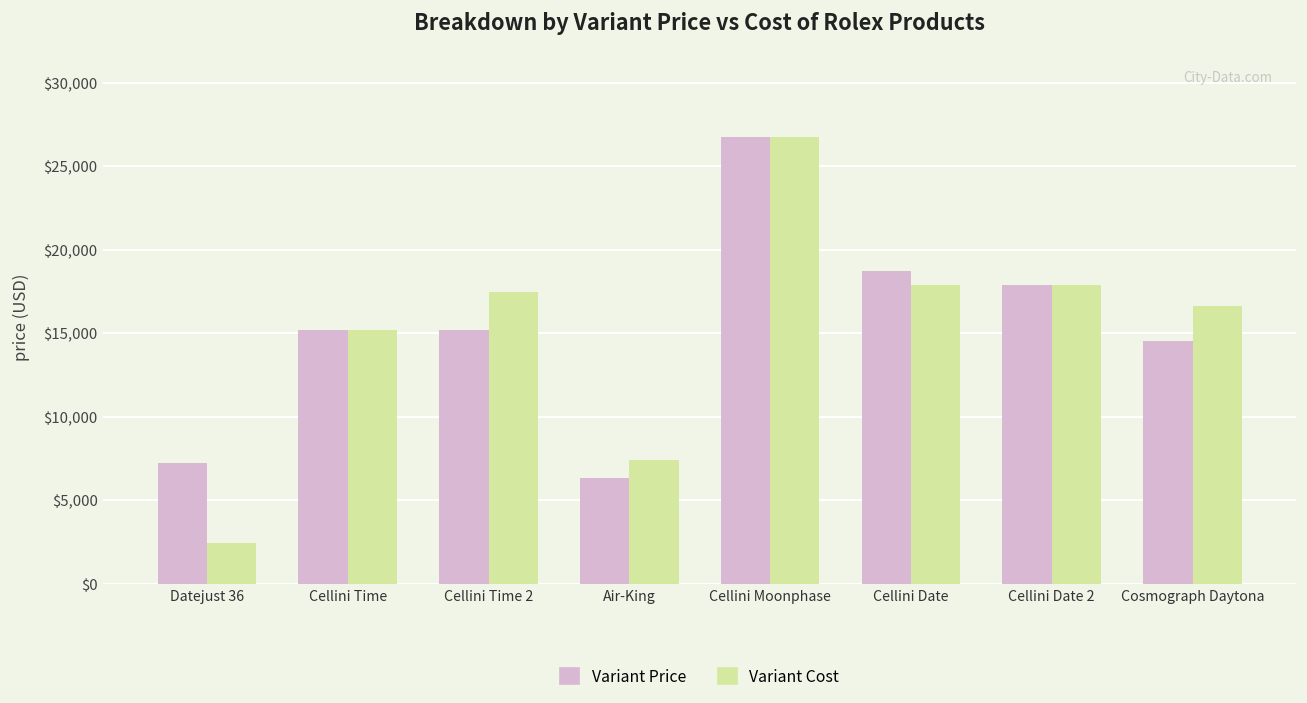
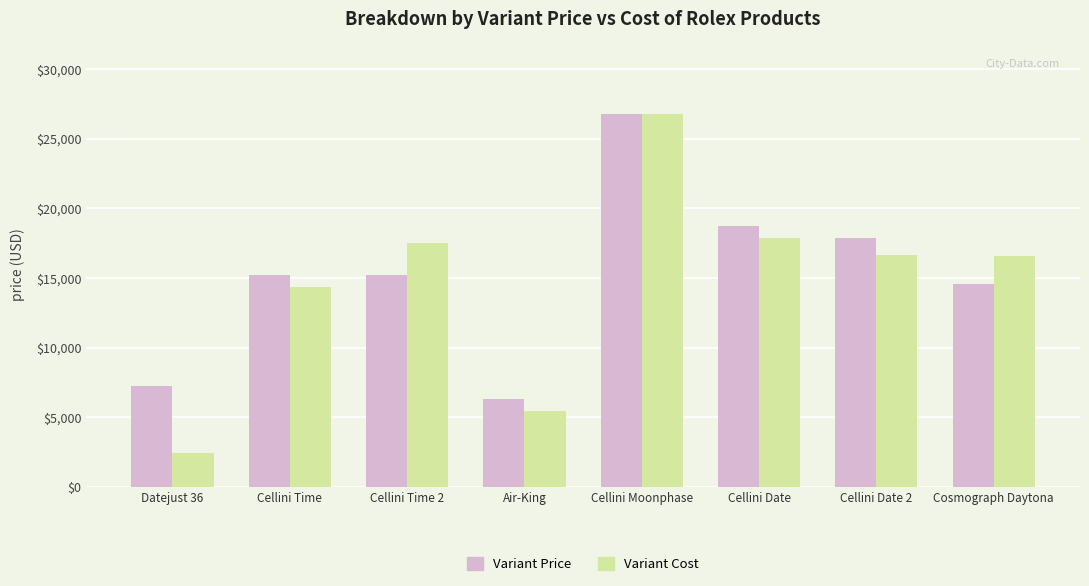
  {
    "Variant Price": {
      "Datejust 36": "$7,300",
      "Cellini Time": "$15,200",
      "Cellini Time 2": "$15,200",
      "Air-King": "$6,300",
      "Cellini Moonphase": "$26,800",
      "Cellini Date": "$18,700",
      "Cellini Date 2": "$17,900",
      "Cosmograph Daytona": "$14,600"
    },
    "Variant Cost": {
      "Datejust 36": "$2,400",
-     "Cellini Time": "$15,200",
+     "Cellini Time": "$14,300",
      "Cellini Time 2": "$17,500",
-     "Air-King": "$7,400",
+     "Air-King": "$5,500",
      "Cellini Moonphase": "$26,800",
      "Cellini Date": "$17,900",
-     "Cellini Date 2": "$17,900",
+     "Cellini Date 2": "$16,700",
      "Cosmograph Daytona": "$16,600"
    }
  }
